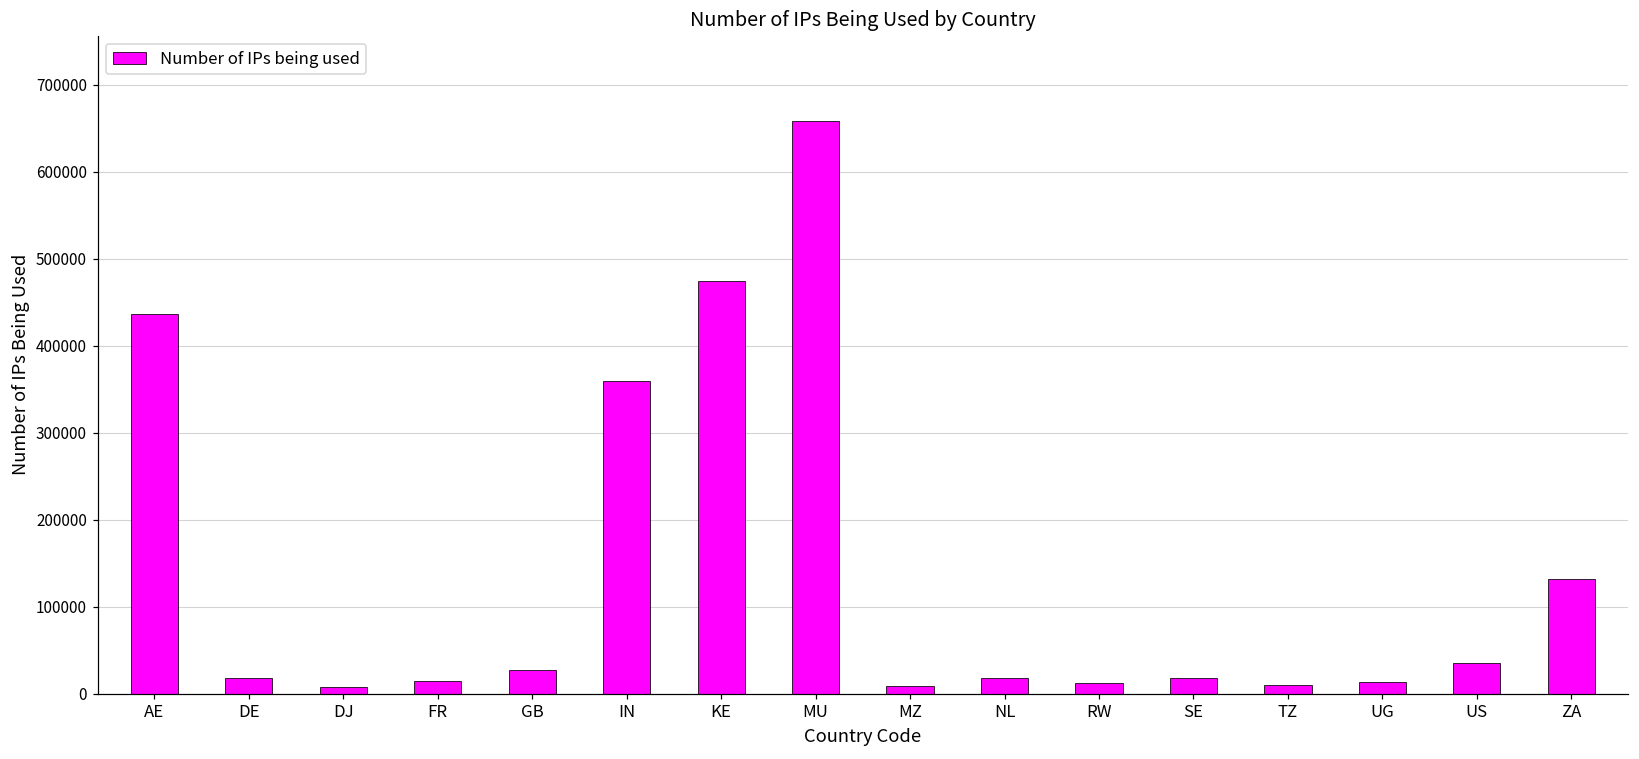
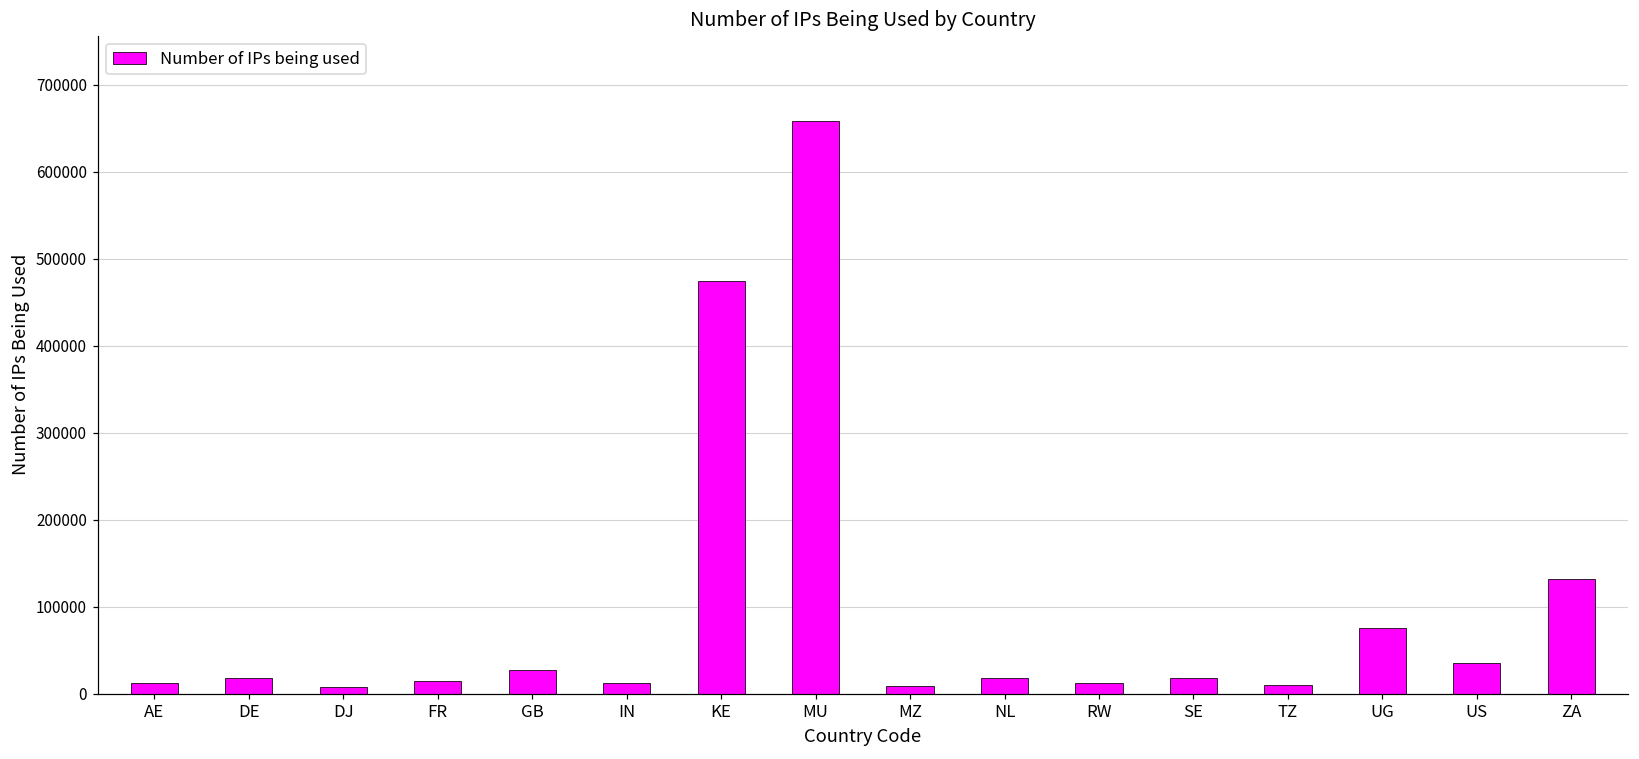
  {
-   "AE": 440000,
+   "AE": 10000,
    "DE": 20000,
    "DJ": 10000,
    "FR": 10000,
    "GB": 30000,
-   "IN": 360000,
+   "IN": 10000,
    "KE": 480000,
    "MU": 660000,
    "MZ": 10000,
    "NL": 20000,
    "RW": 10000,
    "SE": 20000,
    "TZ": 10000,
-   "UG": 10000,
+   "UG": 80000,
    "US": 40000,
    "ZA": 130000
  }
